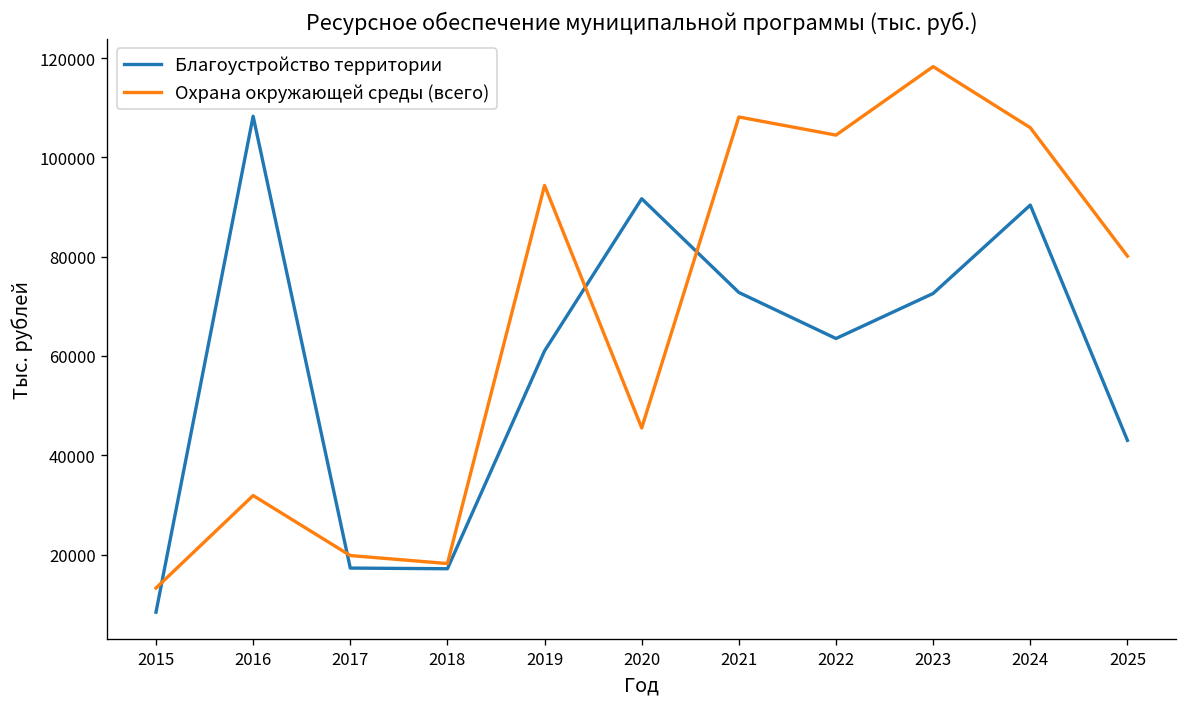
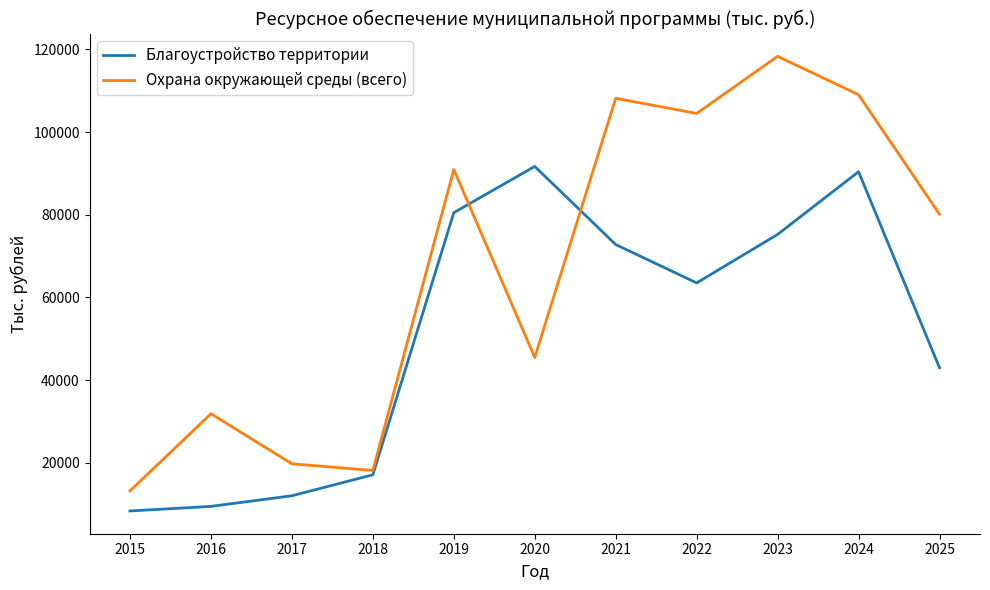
  {
    "Благоустройство территории": {
      "2015": 8000,
-     "2016": 108000,
-     "2017": 17000,
+     "2016": 9000,
+     "2017": 12000,
      "2018": 17000,
-     "2019": 61000,
+     "2019": 81000,
      "2020": 92000,
      "2021": 73000,
      "2022": 64000,
-     "2023": 73000,
+     "2023": 75000,
      "2024": 90000,
      "2025": 43000
    },
    "Охрана окружающей среды (всего)": {
      "2015": 13000,
      "2016": 32000,
      "2017": 20000,
      "2018": 18000,
-     "2019": 94000,
+     "2019": 91000,
      "2020": 45000,
      "2021": 108000,
      "2022": 104000,
      "2023": 118000,
-     "2024": 106000,
+     "2024": 109000,
      "2025": 80000
    }
  }
